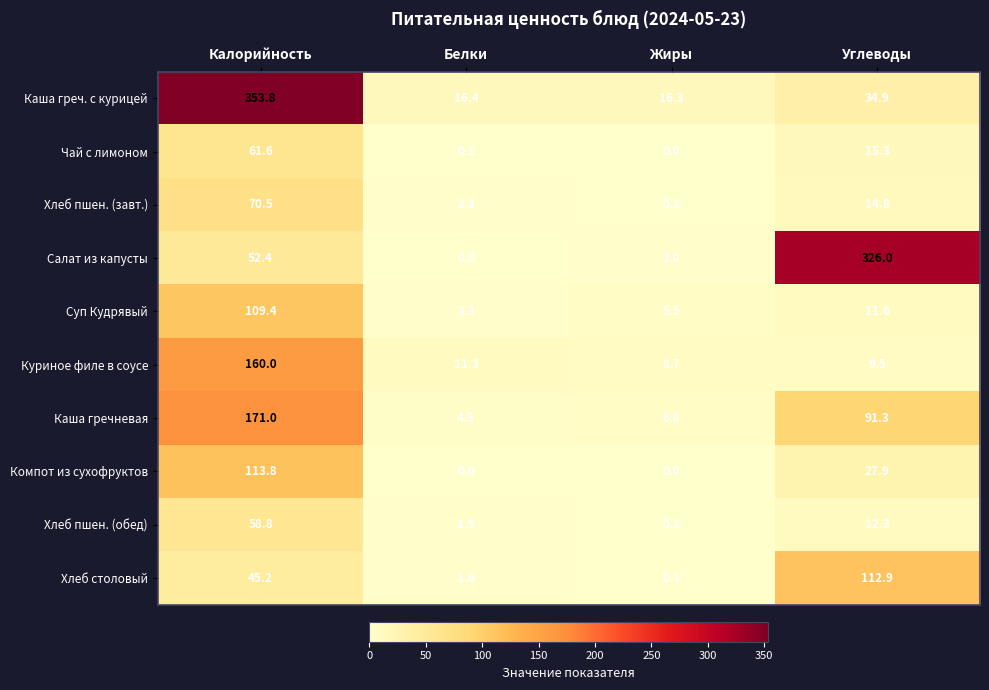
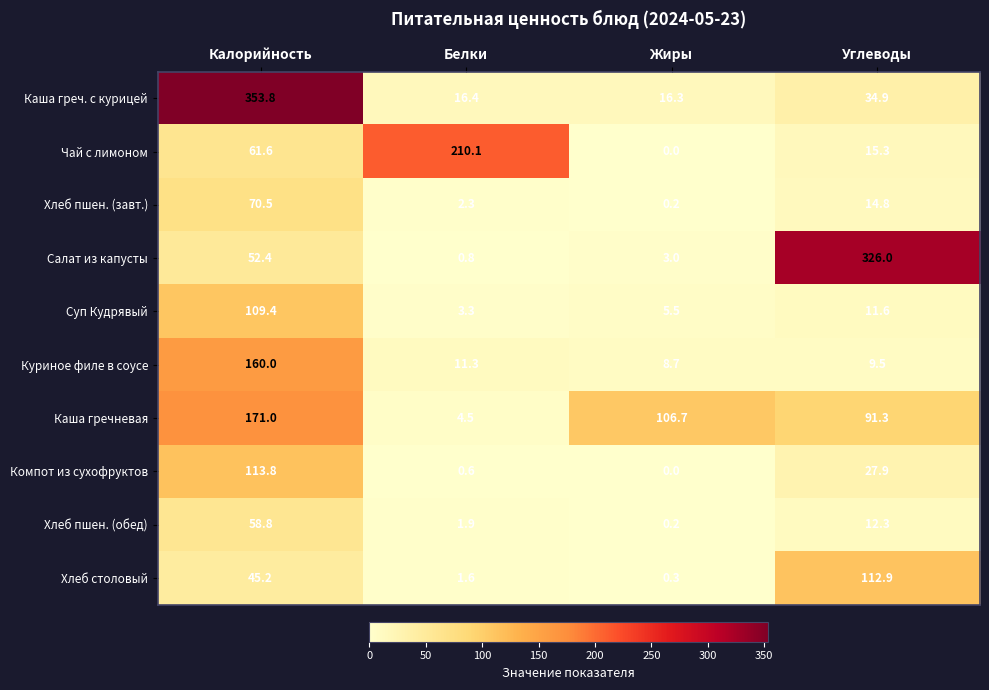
  {
    "Каша греч. с курицей": {
      "Калорийность": 353.8,
      "Белки": 16.4,
      "Жиры": 16.3,
      "Углеводы": 34.9
    },
    "Чай с лимоном": {
      "Калорийность": 61.6,
-     "Белки": 0.1,
+     "Белки": 210.1,
      "Жиры": 0.0,
      "Углеводы": 15.3
    },
    "Хлеб пшен. (завт.)": {
      "Калорийность": 70.5,
      "Белки": 2.3,
      "Жиры": 0.2,
      "Углеводы": 14.8
    },
    "Салат из капусты": {
      "Калорийность": 52.4,
      "Белки": 0.8,
      "Жиры": 3.0,
      "Углеводы": 326.0
    },
    "Суп Кудрявый": {
      "Калорийность": 109.4,
      "Белки": 3.3,
      "Жиры": 5.5,
      "Углеводы": 11.6
    },
    "Куриное филе в соусе": {
      "Калорийность": 160.0,
      "Белки": 11.3,
      "Жиры": 8.7,
      "Углеводы": 9.5
    },
    "Каша гречневая": {
      "Калорийность": 171.0,
      "Белки": 4.5,
-     "Жиры": 6.8,
+     "Жиры": 106.7,
      "Углеводы": 91.3
    },
    "Компот из сухофруктов": {
      "Калорийность": 113.8,
      "Белки": 0.6,
      "Жиры": 0.0,
      "Углеводы": 27.9
    },
    "Хлеб пшен. (обед)": {
      "Калорийность": 58.8,
      "Белки": 1.9,
      "Жиры": 0.2,
      "Углеводы": 12.3
    },
    "Хлеб столовый": {
      "Калорийность": 45.2,
      "Белки": 1.6,
      "Жиры": 0.3,
      "Углеводы": 112.9
    }
  }
